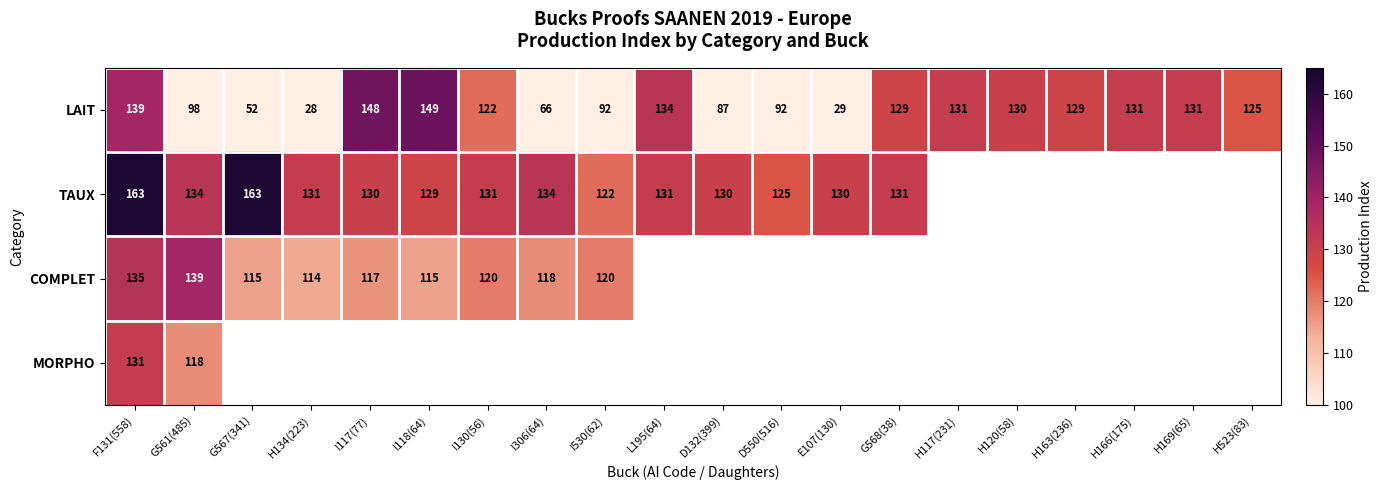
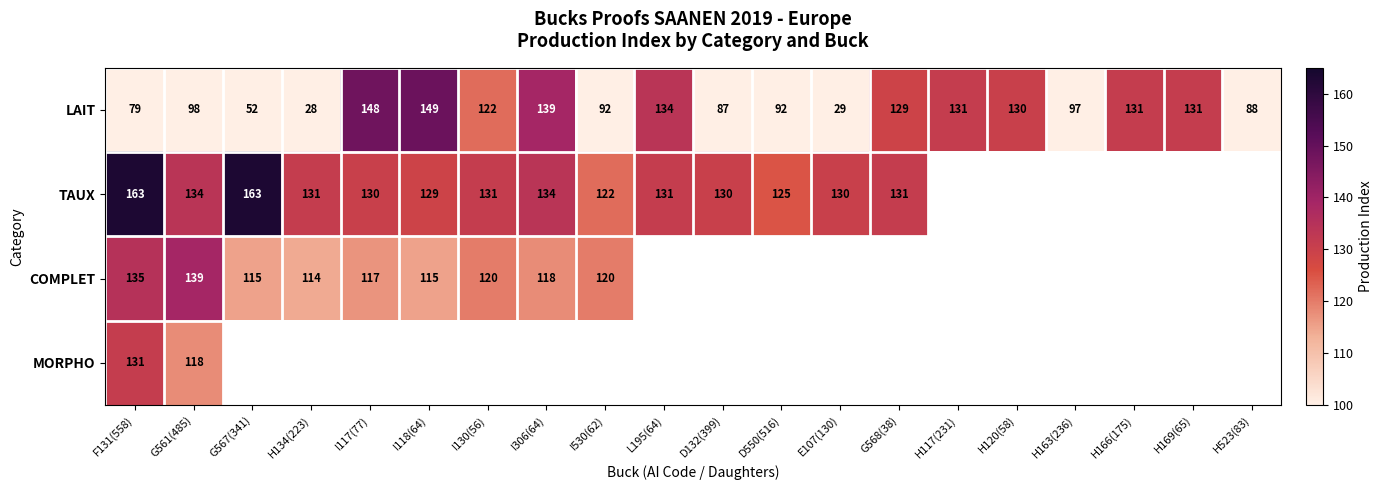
  {
    "LAIT": {
-     "F131(558)": 139,
+     "F131(558)": 79,
      "G561(485)": 98,
      "G567(341)": 52,
      "H134(223)": 28,
      "I117(77)": 148,
      "I118(64)": 149,
      "I130(56)": 122,
-     "I306(64)": 66,
+     "I306(64)": 139,
      "I530(62)": 92,
      "L195(64)": 134,
      "D132(399)": 87,
      "D550(516)": 92,
      "E107(130)": 29,
      "G568(38)": 129,
      "H117(231)": 131,
      "H120(58)": 130,
-     "H163(236)": 129,
+     "H163(236)": 97,
      "H166(175)": 131,
      "H169(65)": 131,
-     "H523(83)": 125
+     "H523(83)": 88
    },
    "TAUX": {
      "F131(558)": 163,
      "G561(485)": 134,
      "G567(341)": 163,
      "H134(223)": 131,
      "I117(77)": 130,
      "I118(64)": 129,
      "I130(56)": 131,
      "I306(64)": 134,
      "I530(62)": 122,
      "L195(64)": 131,
      "D132(399)": 130,
      "D550(516)": 125,
      "E107(130)": 130,
      "G568(38)": 131
    },
    "COMPLET": {
      "F131(558)": 135,
      "G561(485)": 139,
      "G567(341)": 115,
      "H134(223)": 114,
      "I117(77)": 117,
      "I118(64)": 115,
      "I130(56)": 120,
      "I306(64)": 118,
      "I530(62)": 120
    },
    "MORPHO": {
      "F131(558)": 131,
      "G561(485)": 118
    }
  }
